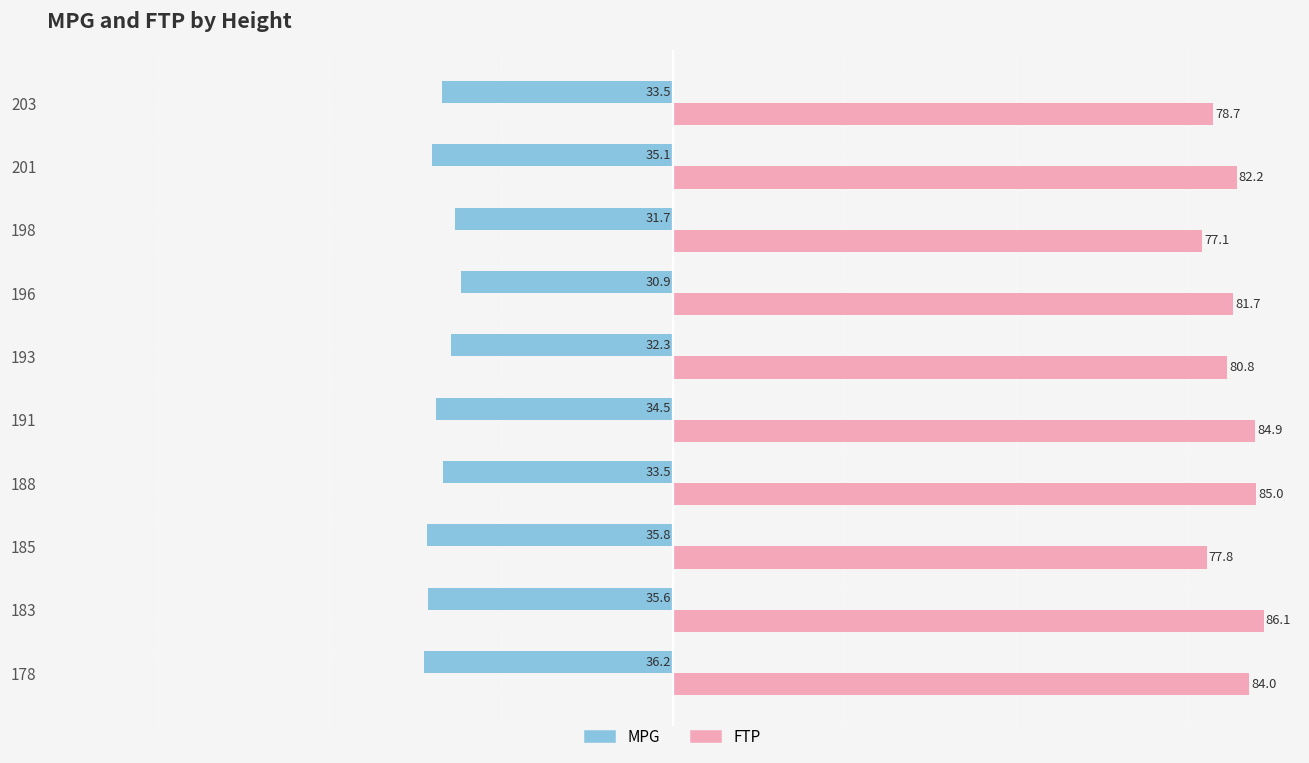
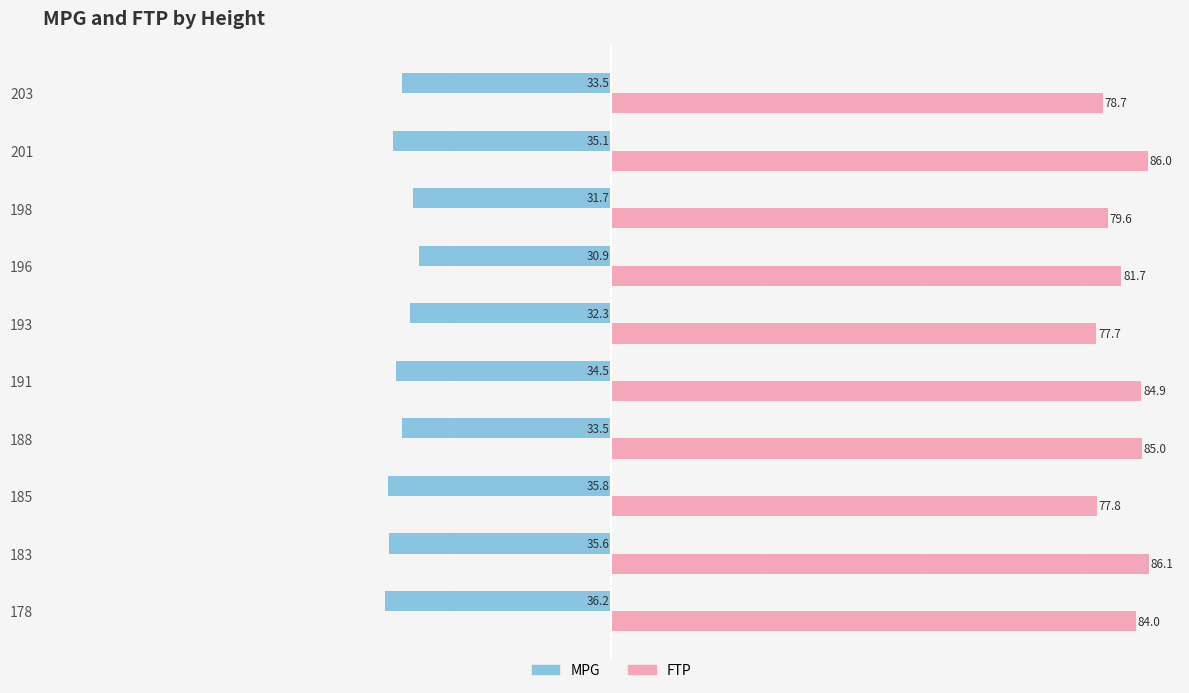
  {
    "FTP": {
      "203": 78.7,
-     "201": 82.2,
-     "198": 77.1,
+     "201": 86.0,
+     "198": 79.6,
      "196": 81.7,
-     "193": 80.8,
+     "193": 77.7,
      "191": 84.9,
      "188": 85.0,
      "185": 77.8,
      "183": 86.1,
      "178": 84.0
    }
  }
